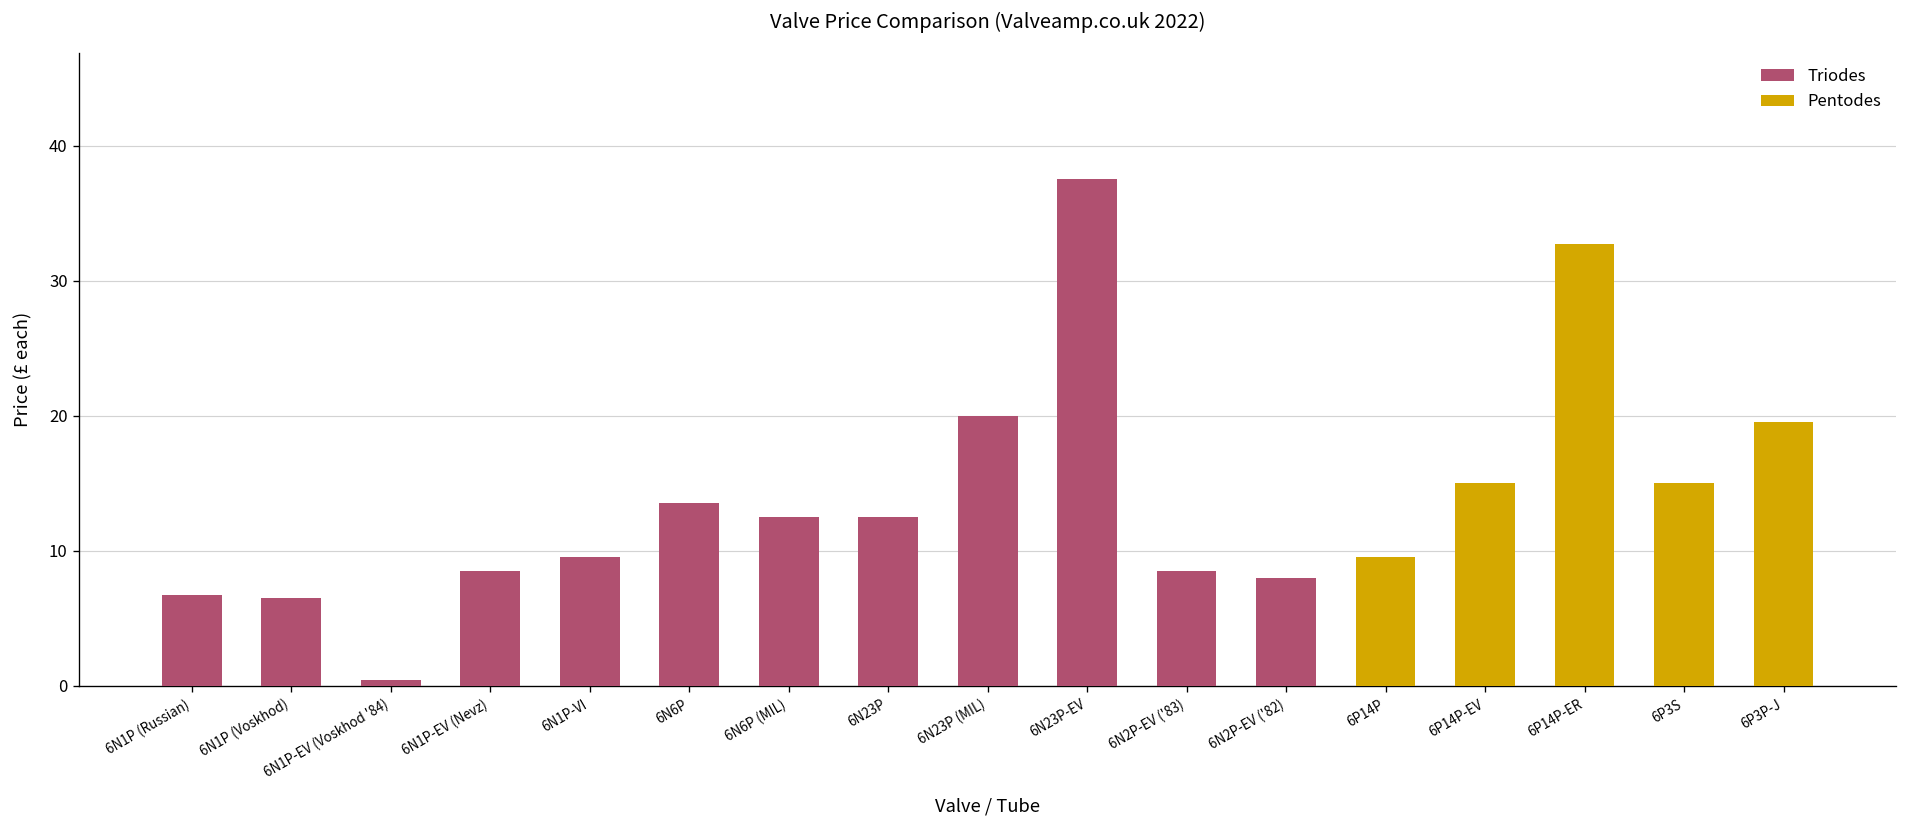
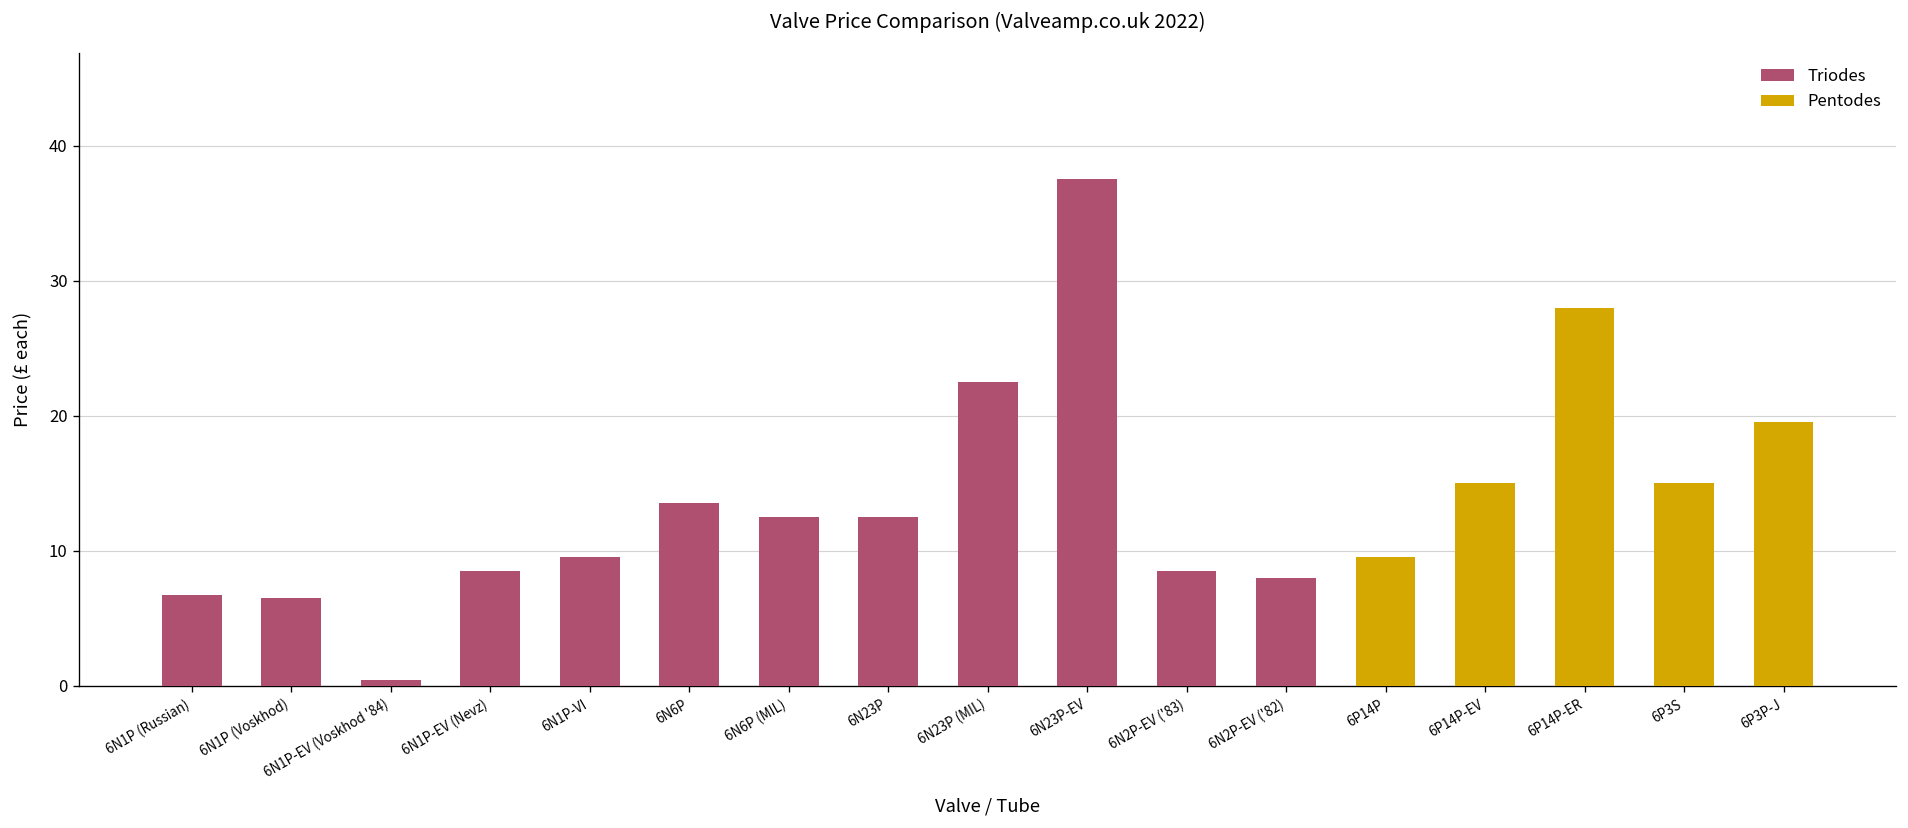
  {
    "Triodes": {
      "6N1P (Russian)": 6.7,
      "6N1P (Voskhod)": 6.5,
      "6N1P-EV (Voskhod '84)": 0.4,
      "6N1P-EV (Nevz)": 8.5,
      "6N1P-VI": 9.5,
      "6N6P": 13.5,
      "6N6P (MIL)": 12.5,
      "6N23P": 12.5,
-     "6N23P (MIL)": 20.0,
+     "6N23P (MIL)": 22.5,
      "6N23P-EV": 37.5,
      "6N2P-EV ('83)": 8.5,
      "6N2P-EV ('82)": 8.0
    },
    "Pentodes": {
      "6P14P": 9.5,
      "6P14P-EV": 15.0,
-     "6P14P-ER": 32.7,
+     "6P14P-ER": 28.0,
      "6P3S": 15.0,
      "6P3P-J": 19.5
    }
  }
